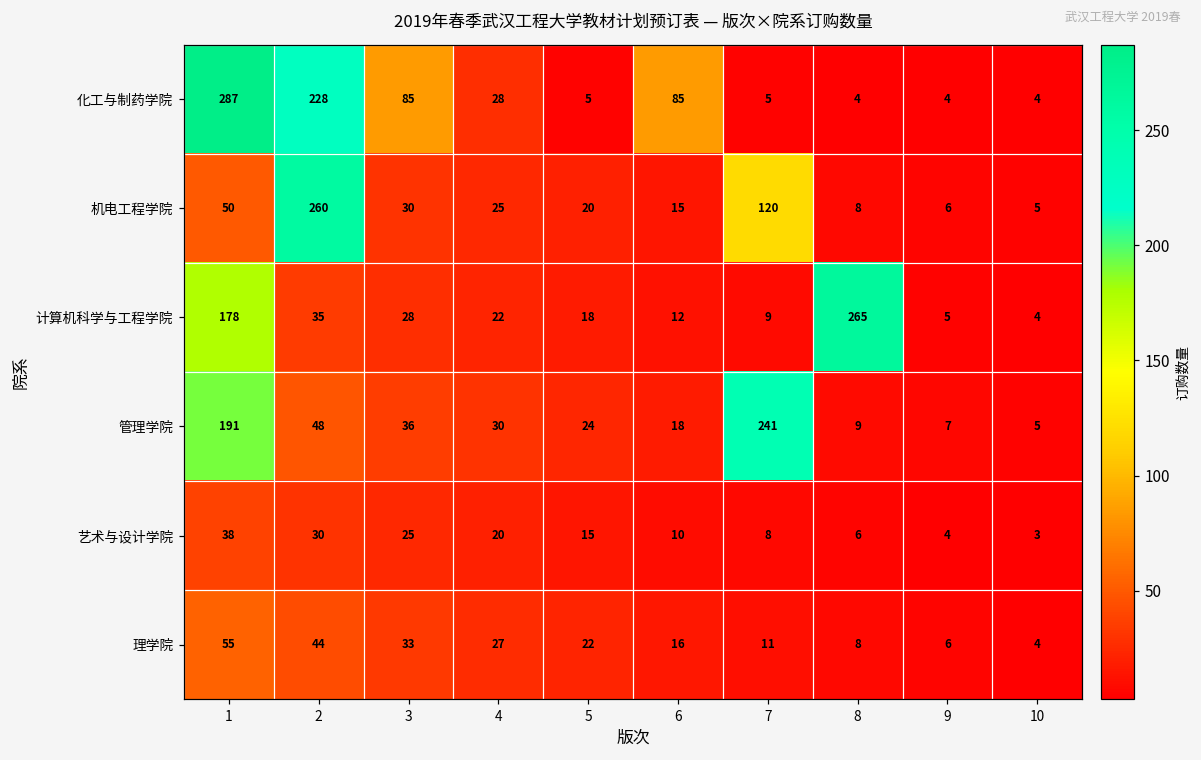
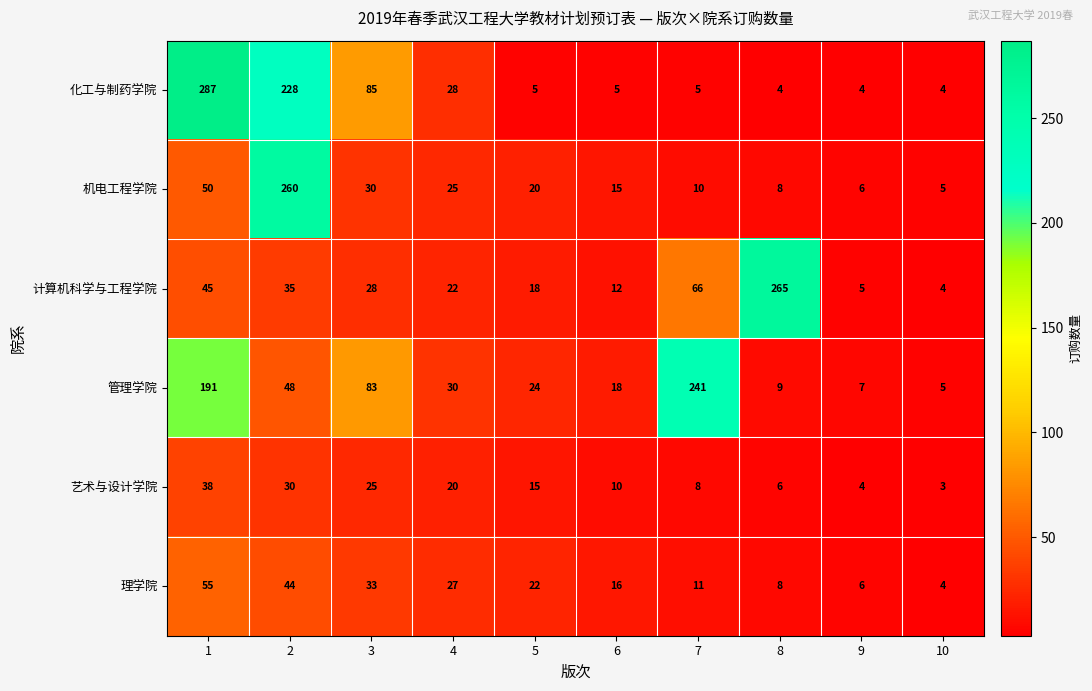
  {
    "化工与制药学院": {
      "1": 287,
      "2": 228,
      "3": 85,
      "4": 28,
      "5": 5,
-     "6": 85,
+     "6": 5,
      "7": 5,
      "8": 4,
      "9": 4,
      "10": 4
    },
    "机电工程学院": {
      "1": 50,
      "2": 260,
      "3": 30,
      "4": 25,
      "5": 20,
      "6": 15,
-     "7": 120,
+     "7": 10,
      "8": 8,
      "9": 6,
      "10": 5
    },
    "计算机科学与工程学院": {
-     "1": 178,
+     "1": 45,
      "2": 35,
      "3": 28,
      "4": 22,
      "5": 18,
      "6": 12,
-     "7": 9,
+     "7": 66,
      "8": 265,
      "9": 5,
      "10": 4
    },
    "管理学院": {
      "1": 191,
      "2": 48,
-     "3": 36,
+     "3": 83,
      "4": 30,
      "5": 24,
      "6": 18,
      "7": 241,
      "8": 9,
      "9": 7,
      "10": 5
    },
    "艺术与设计学院": {
      "1": 38,
      "2": 30,
      "3": 25,
      "4": 20,
      "5": 15,
      "6": 10,
      "7": 8,
      "8": 6,
      "9": 4,
      "10": 3
    },
    "理学院": {
      "1": 55,
      "2": 44,
      "3": 33,
      "4": 27,
      "5": 22,
      "6": 16,
      "7": 11,
      "8": 8,
      "9": 6,
      "10": 4
    }
  }
